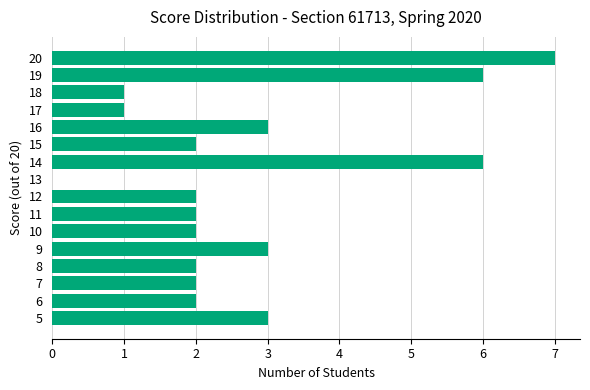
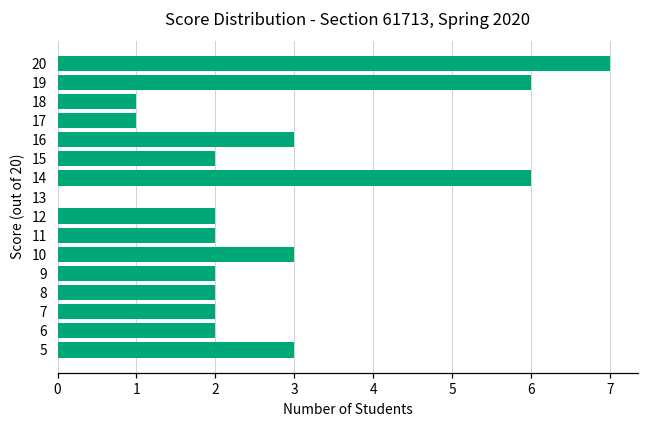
  {
    "20": 7,
    "19": 6,
    "18": 1,
    "17": 1,
    "16": 3,
    "15": 2,
    "14": 6,
    "13": 0,
    "12": 2,
    "11": 2,
-   "10": 2,
-   "9": 3,
+   "10": 3,
+   "9": 2,
    "8": 2,
    "7": 2,
    "6": 2,
    "5": 3
  }
